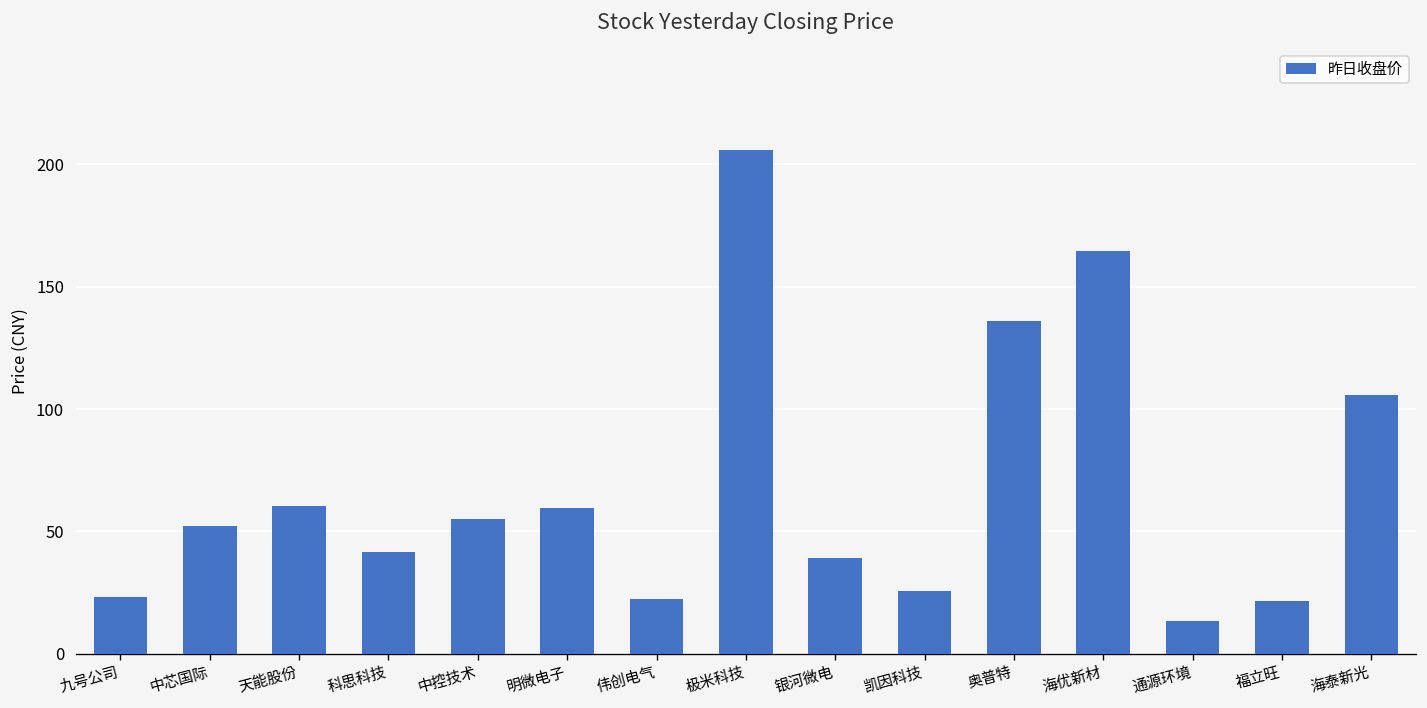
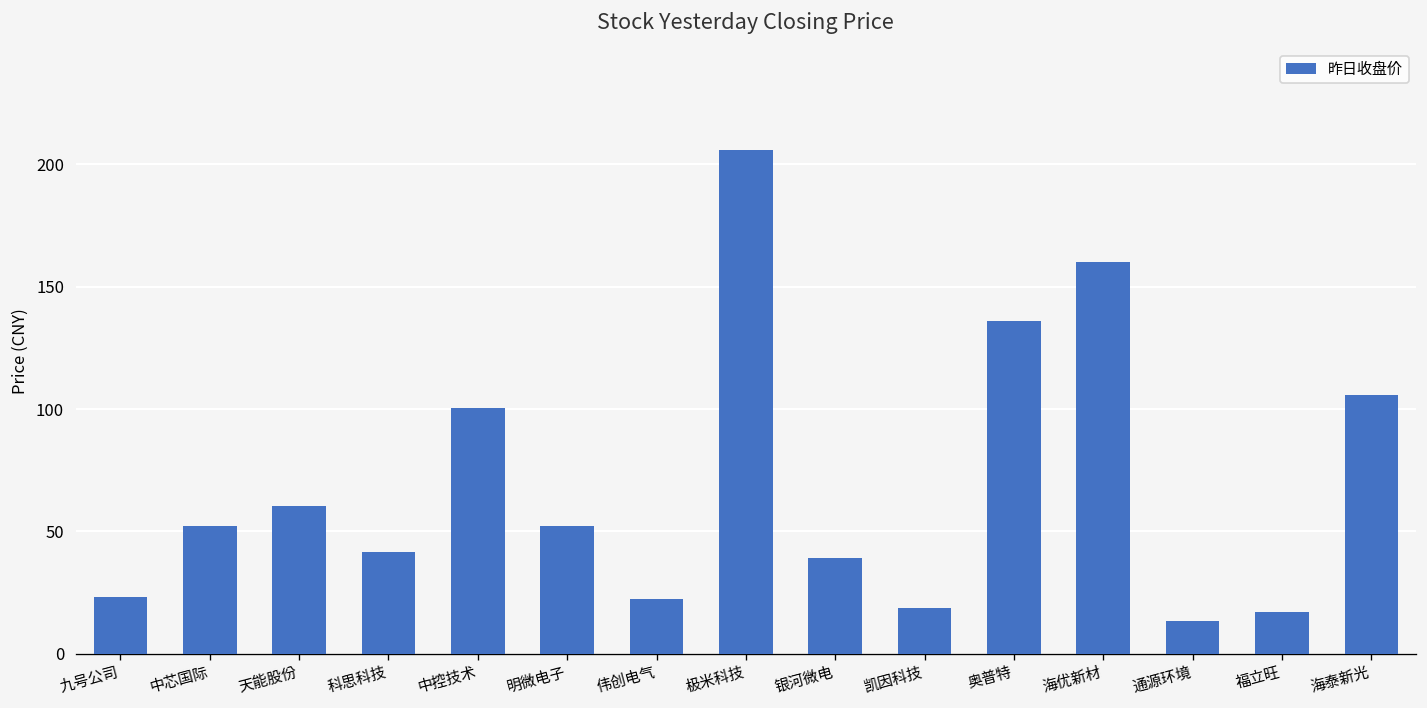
  {
    "九号公司": 23,
    "中芯国际": 52,
    "天能股份": 60,
    "科思科技": 42,
-   "中控技术": 55,
-   "明微电子": 59,
+   "中控技术": 101,
+   "明微电子": 52,
    "伟创电气": 22,
    "极米科技": 206,
    "银河微电": 39,
-   "凯因科技": 26,
+   "凯因科技": 19,
    "奥普特": 136,
-   "海优新材": 164,
+   "海优新材": 160,
    "通源环境": 13,
-   "福立旺": 22,
+   "福立旺": 17,
    "海泰新光": 106
  }
